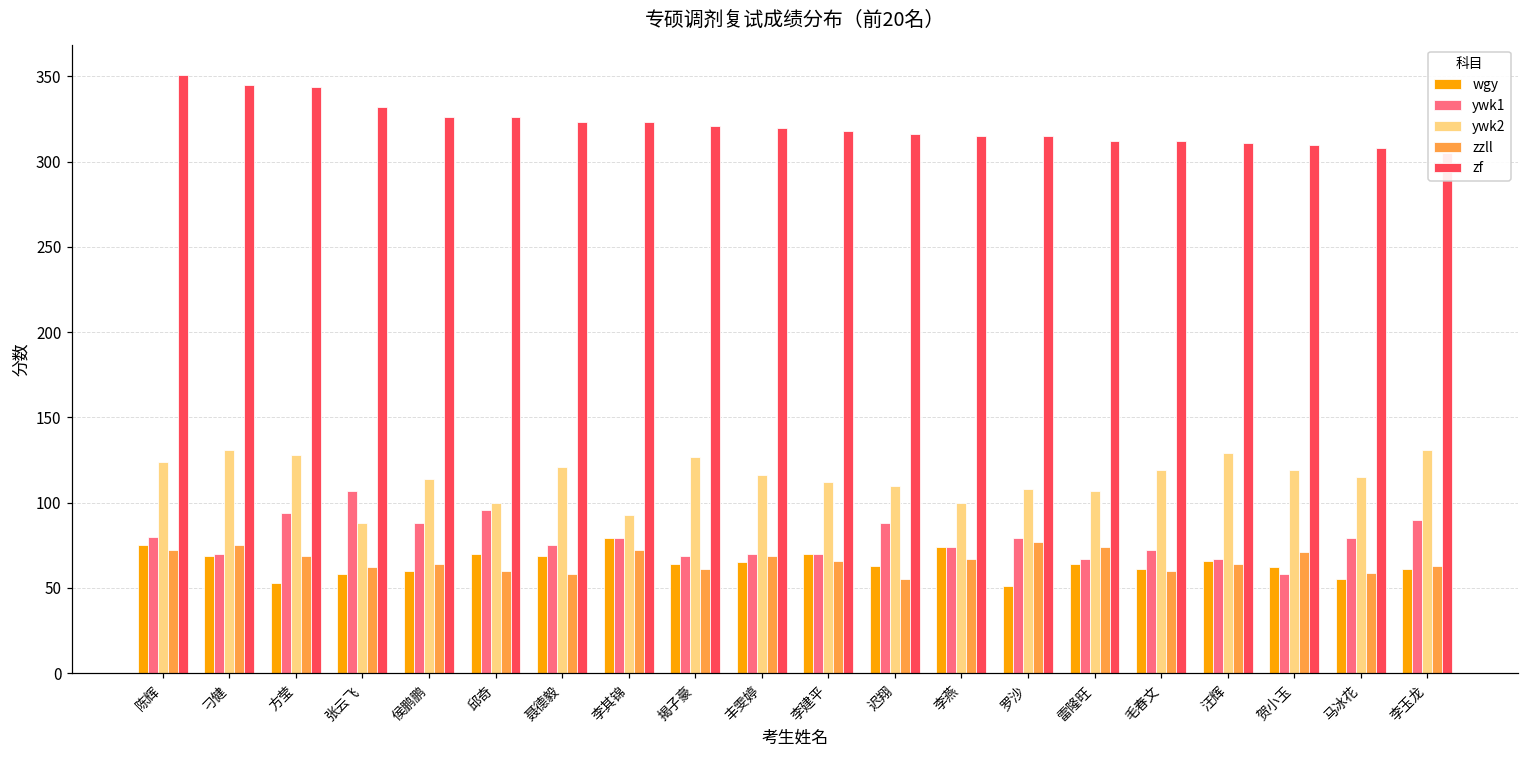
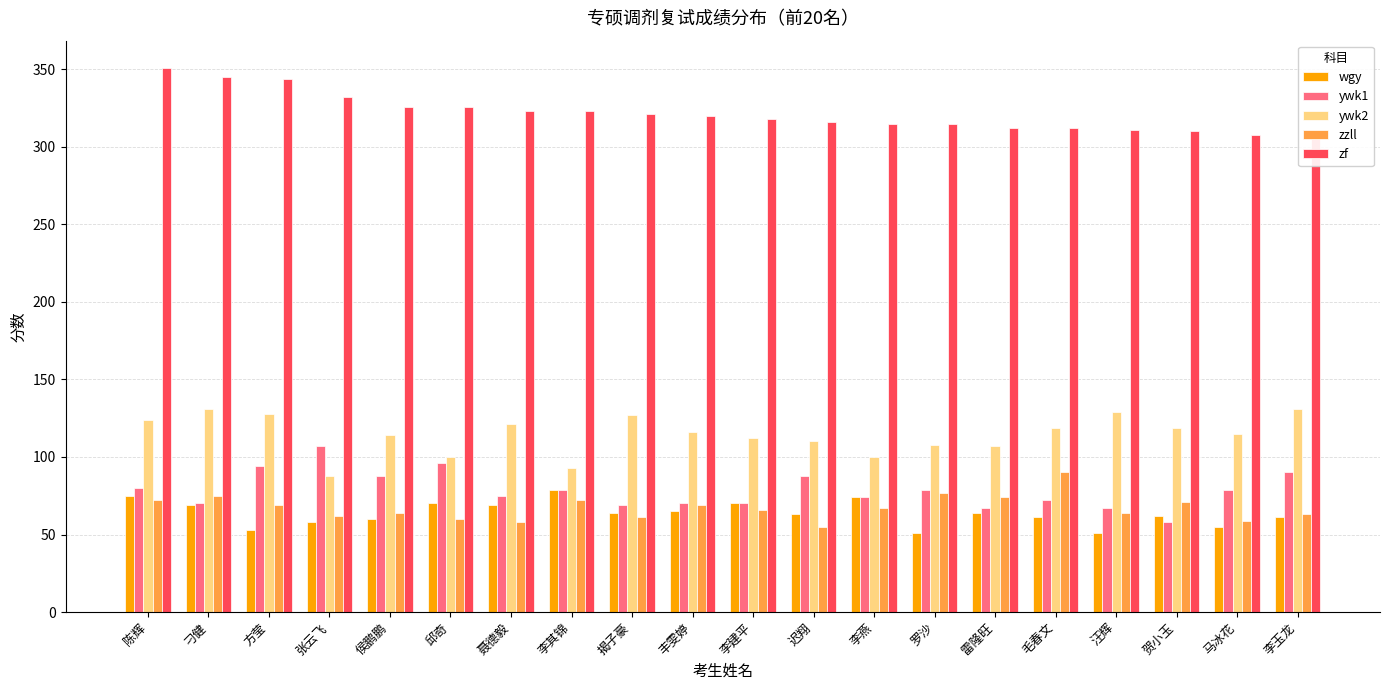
  {
    "wgy": {
      "陈辉": 75,
      "刁健": 69,
      "方莹": 53,
      "张云飞": 58,
      "侯鹏鹏": 60,
      "邱奇": 70,
      "聂德毅": 69,
      "李其锦": 79,
      "揭子豪": 64,
      "丰雯婷": 65,
      "李建平": 70,
      "迟翔": 63,
      "李燕": 74,
      "罗沙": 51,
      "雷隆旺": 64,
      "毛春文": 61,
-     "汪辉": 66,
+     "汪辉": 51,
      "贺小玉": 62,
      "马冰花": 55,
      "李玉龙": 61
    },
    "ywk2": {
      "陈辉": 124,
      "刁健": 131,
      "方莹": 128,
      "张云飞": 88,
      "侯鹏鹏": 114,
      "邱奇": 100,
      "聂德毅": 121,
      "李其锦": 93,
      "揭子豪": 127,
      "丰雯婷": 116,
      "李建平": 112,
      "迟翔": 110,
      "李燕": 100,
      "罗沙": 108,
      "雷隆旺": 107,
      "毛春文": 119,
      "汪辉": 129,
      "贺小玉": 119,
      "马冰花": 115,
      "李玉龙": 131
    },
    "zzll": {
      "陈辉": 72,
      "刁健": 75,
      "方莹": 69,
      "张云飞": 62,
      "侯鹏鹏": 64,
      "邱奇": 60,
      "聂德毅": 58,
      "李其锦": 72,
      "揭子豪": 61,
      "丰雯婷": 69,
      "李建平": 66,
      "迟翔": 55,
      "李燕": 67,
      "罗沙": 77,
      "雷隆旺": 74,
-     "毛春文": 60,
+     "毛春文": 90,
      "汪辉": 64,
      "贺小玉": 71,
      "马冰花": 59,
      "李玉龙": 63
    }
  }
